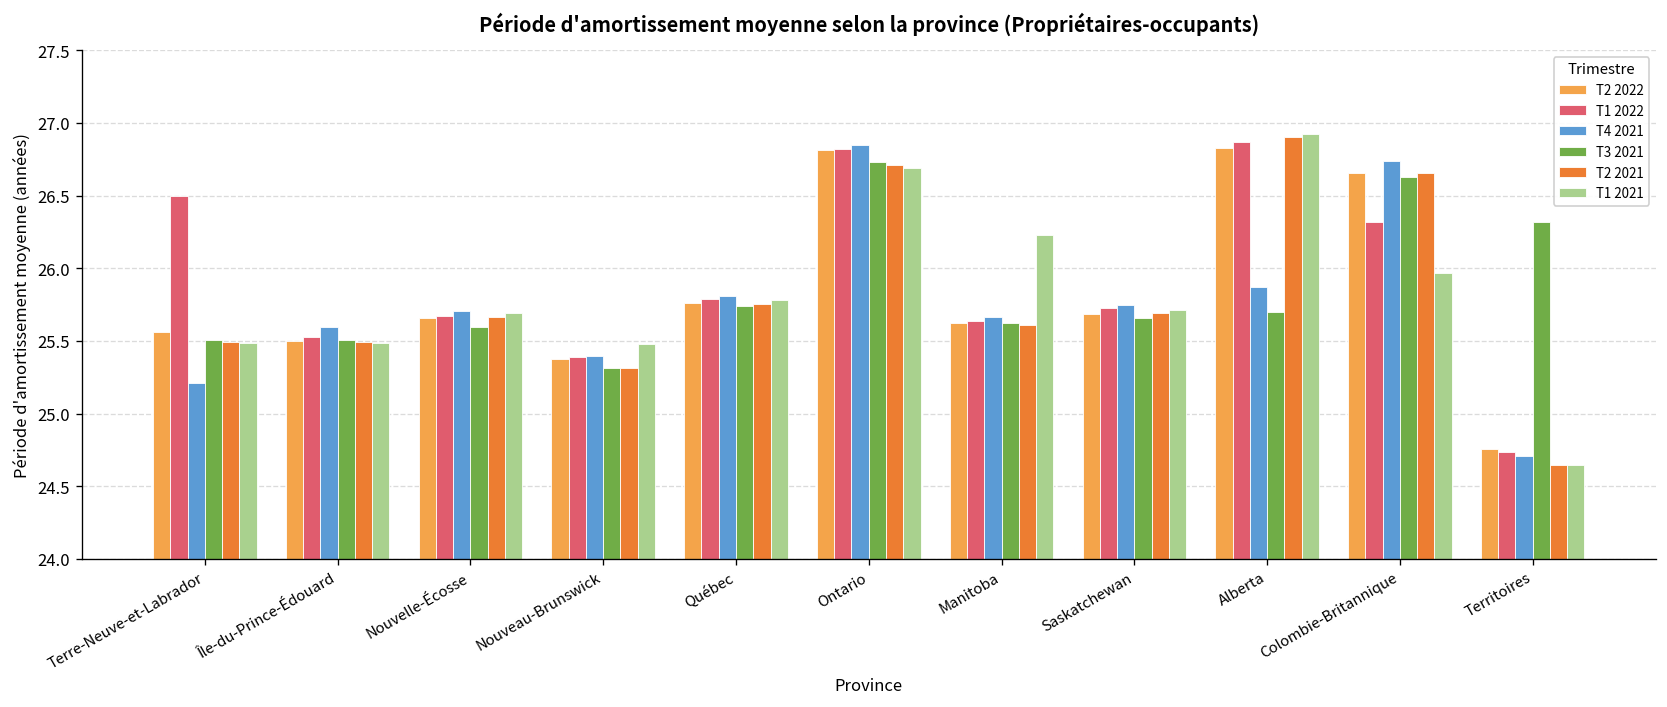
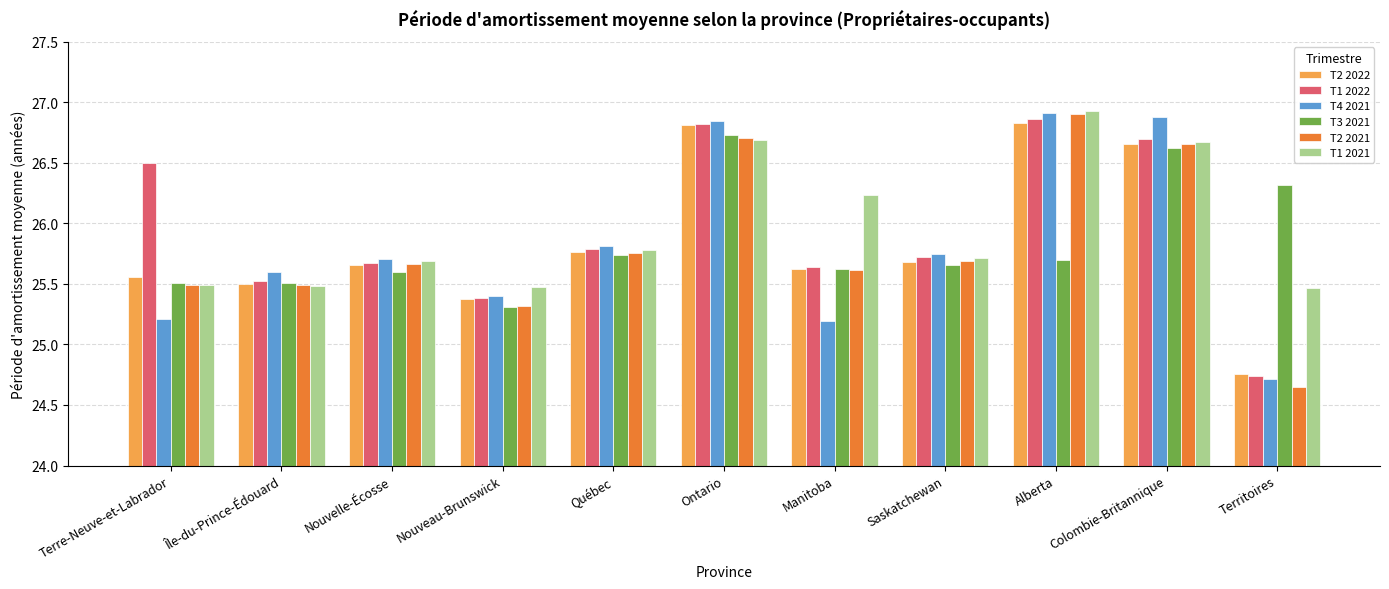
  {
    "T1 2022": {
      "Terre-Neuve-et-Labrador": 26.50,
      "Île-du-Prince-Édouard": 25.53,
      "Nouvelle-Écosse": 25.67,
      "Nouveau-Brunswick": 25.39,
      "Québec": 25.79,
      "Ontario": 26.82,
      "Manitoba": 25.64,
      "Saskatchewan": 25.72,
      "Alberta": 26.87,
-     "Colombie-Britannique": 26.32,
+     "Colombie-Britannique": 26.69,
      "Territoires": 24.74
    },
    "T4 2021": {
      "Terre-Neuve-et-Labrador": 25.21,
      "Île-du-Prince-Édouard": 25.59,
      "Nouvelle-Écosse": 25.70,
      "Nouveau-Brunswick": 25.40,
      "Québec": 25.81,
      "Ontario": 26.85,
-     "Manitoba": 25.66,
+     "Manitoba": 25.20,
      "Saskatchewan": 25.75,
-     "Alberta": 25.87,
-     "Colombie-Britannique": 26.74,
+     "Alberta": 26.91,
+     "Colombie-Britannique": 26.88,
      "Territoires": 24.71
    },
    "T3 2021": {
      "Terre-Neuve-et-Labrador": 25.51,
      "Île-du-Prince-Édouard": 25.51,
      "Nouvelle-Écosse": 25.60,
      "Nouveau-Brunswick": 25.31,
      "Québec": 25.74,
      "Ontario": 26.73,
      "Manitoba": 25.62,
      "Saskatchewan": 25.66,
      "Alberta": 25.70,
      "Colombie-Britannique": 26.63,
      "Territoires": 26.32
    },
    "T1 2021": {
      "Terre-Neuve-et-Labrador": 25.49,
      "Île-du-Prince-Édouard": 25.48,
      "Nouvelle-Écosse": 25.69,
      "Nouveau-Brunswick": 25.48,
      "Québec": 25.78,
      "Ontario": 26.69,
      "Manitoba": 26.23,
      "Saskatchewan": 25.71,
      "Alberta": 26.93,
-     "Colombie-Britannique": 25.97,
-     "Territoires": 24.65
+     "Colombie-Britannique": 26.67,
+     "Territoires": 25.46
    }
  }
